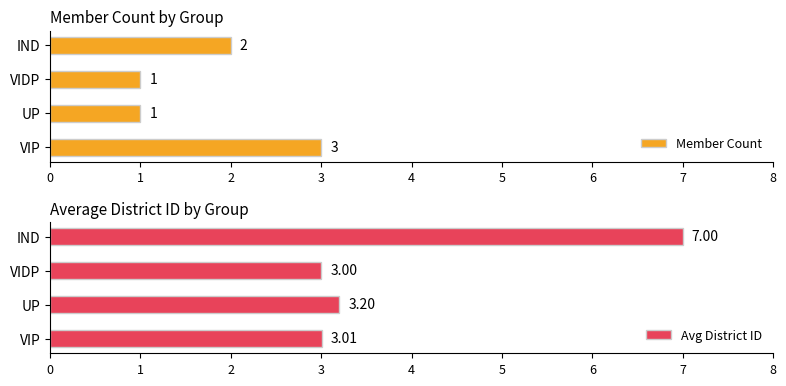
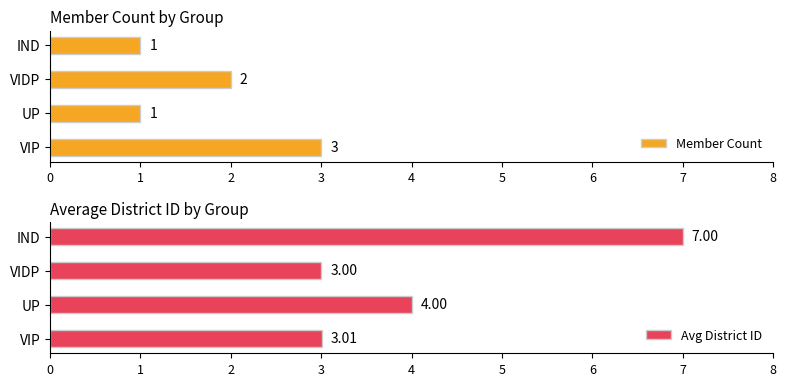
  {
    "Member Count by Group": {
-     "IND": 2,
-     "VIDP": 1,
+     "IND": 1,
+     "VIDP": 2,
      "UP": 1,
      "VIP": 3
    },
    "Average District ID by Group": {
      "IND": 7.00,
      "VIDP": 3.00,
-     "UP": 3.20,
+     "UP": 4.00,
      "VIP": 3.01
    }
  }
